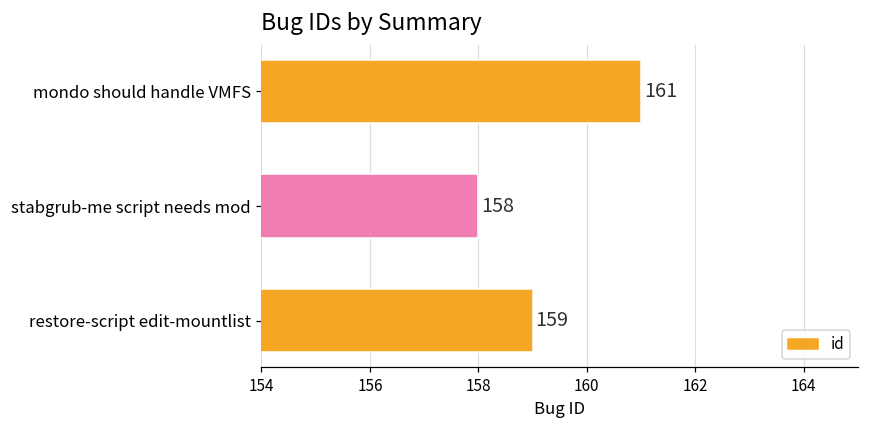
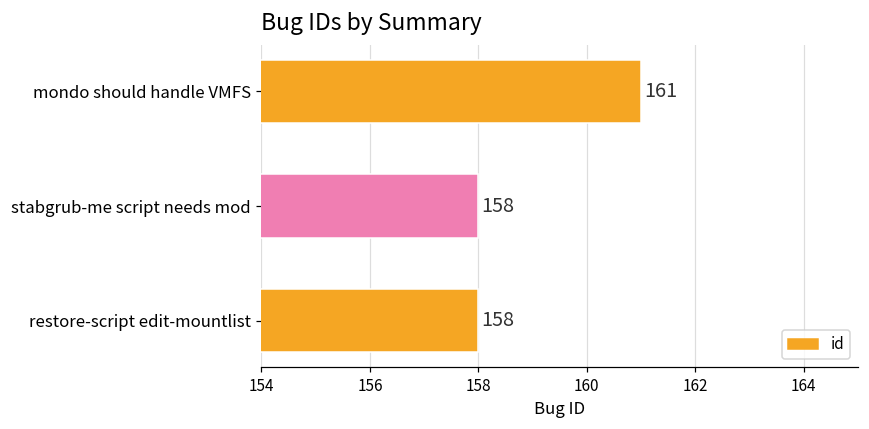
  {
    "mondo should handle VMFS": 161,
    "stabgrub-me script needs mod": 158,
-   "restore-script edit-mountlist": 159
+   "restore-script edit-mountlist": 158
  }
